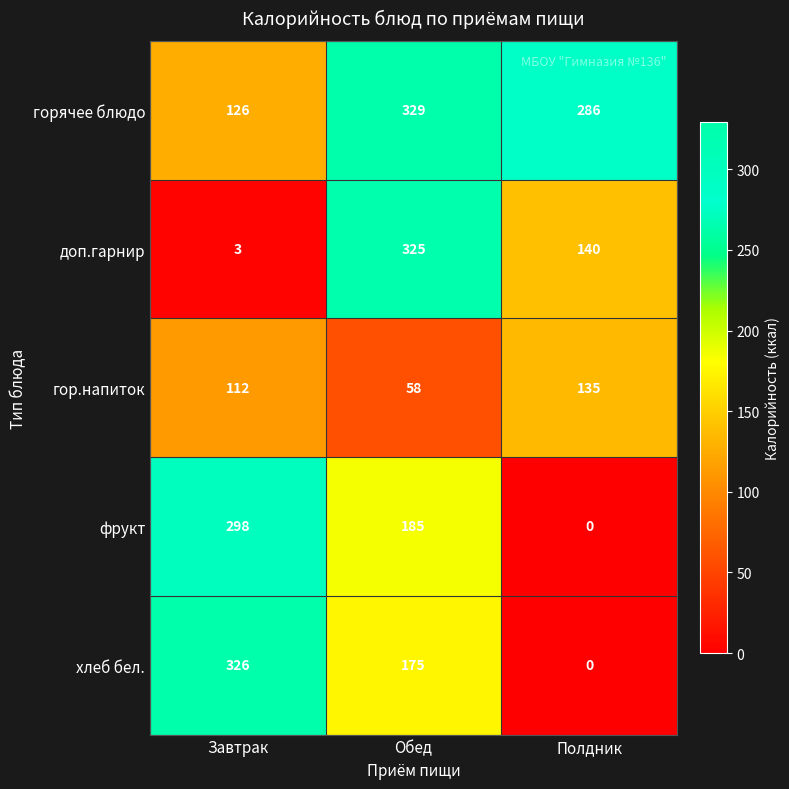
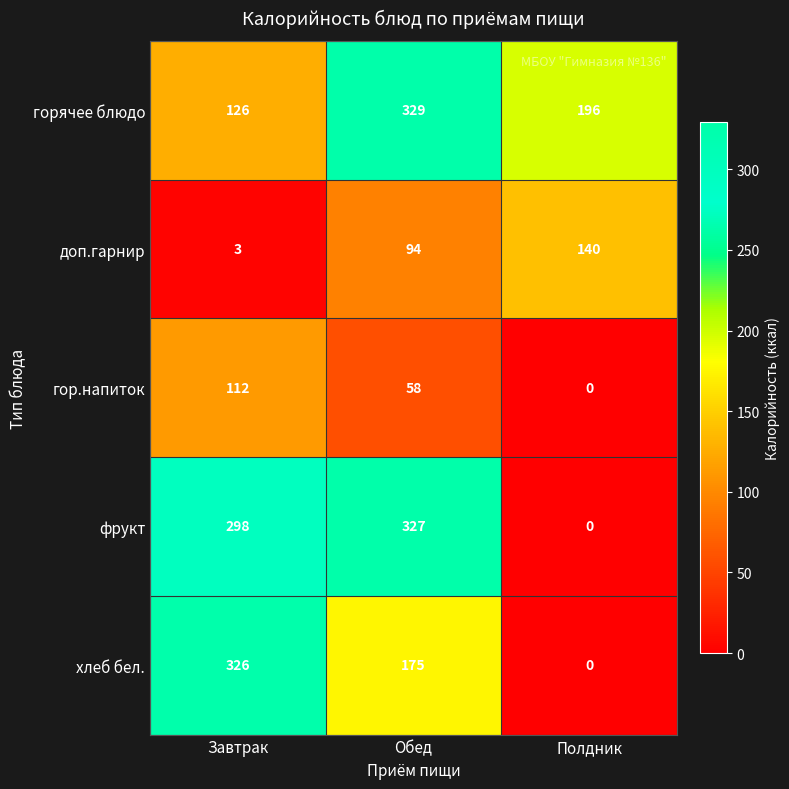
  {
    "горячее блюдо": {
      "Завтрак": 126,
      "Обед": 329,
-     "Полдник": 286
+     "Полдник": 196
    },
    "доп.гарнир": {
      "Завтрак": 3,
-     "Обед": 325,
+     "Обед": 94,
      "Полдник": 140
    },
    "гор.напиток": {
      "Завтрак": 112,
      "Обед": 58,
-     "Полдник": 135
+     "Полдник": 0
    },
    "фрукт": {
      "Завтрак": 298,
-     "Обед": 185,
+     "Обед": 327,
      "Полдник": 0
    },
    "хлеб бел.": {
      "Завтрак": 326,
      "Обед": 175,
      "Полдник": 0
    }
  }
